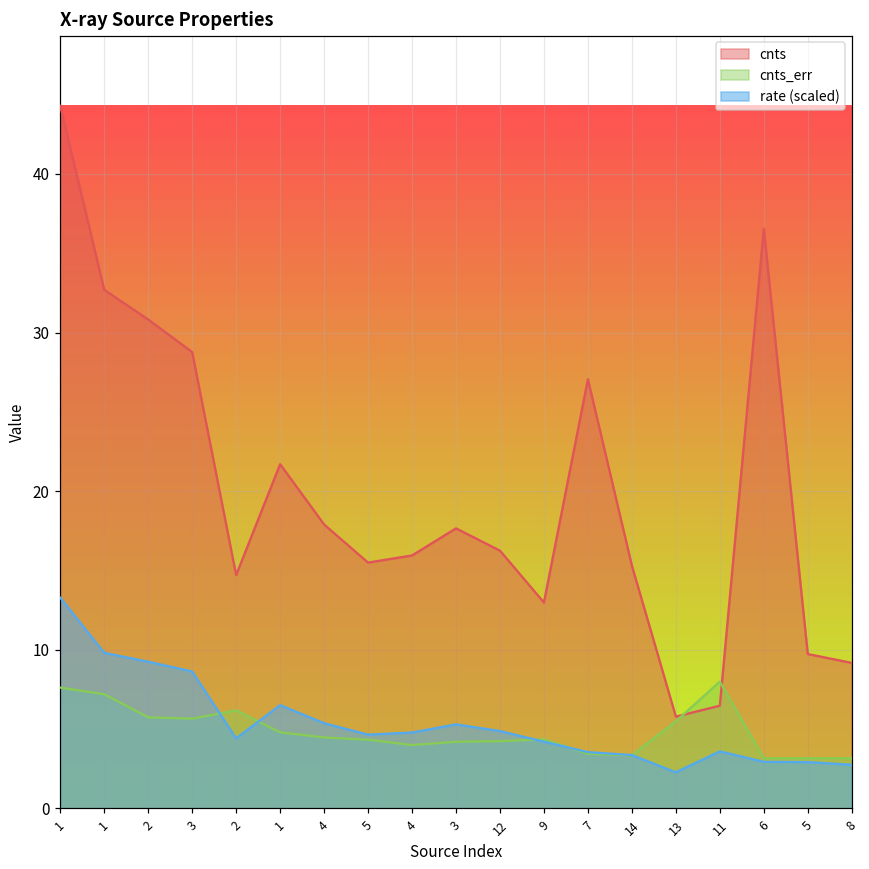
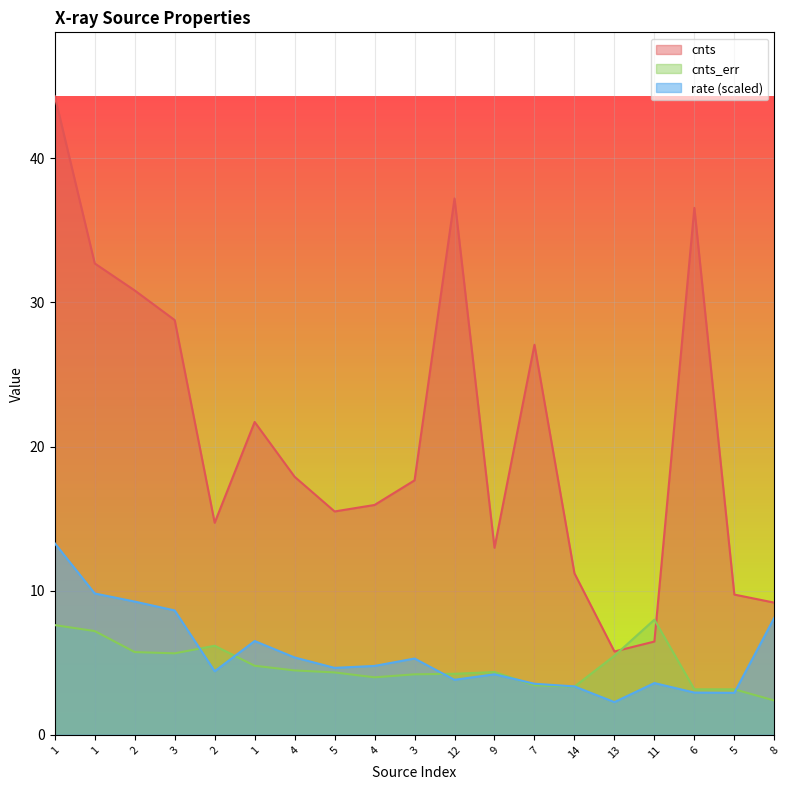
  {
    "cnts": {
-     "12": 16.3,
+     "12": 37.2,
      "9": 13.0,
      "7": 27.1,
-     "14": 15.3,
+     "14": 11.2,
      "13": 5.8,
      "11": 6.5,
      "6": 36.5,
      "8": 9.2
    },
    "cnts_err": {
      "12": 4.2,
      "13": 5.5,
      "11": 8.0,
      "6": 3.2,
-     "8": 3.2
+     "8": 2.4
    },
    "rate (scaled)": {
-     "12": 4.9,
+     "12": 3.8,
      "13": 2.3,
      "11": 3.6,
      "6": 2.9,
-     "8": 2.8
+     "8": 8.1
    }
  }
